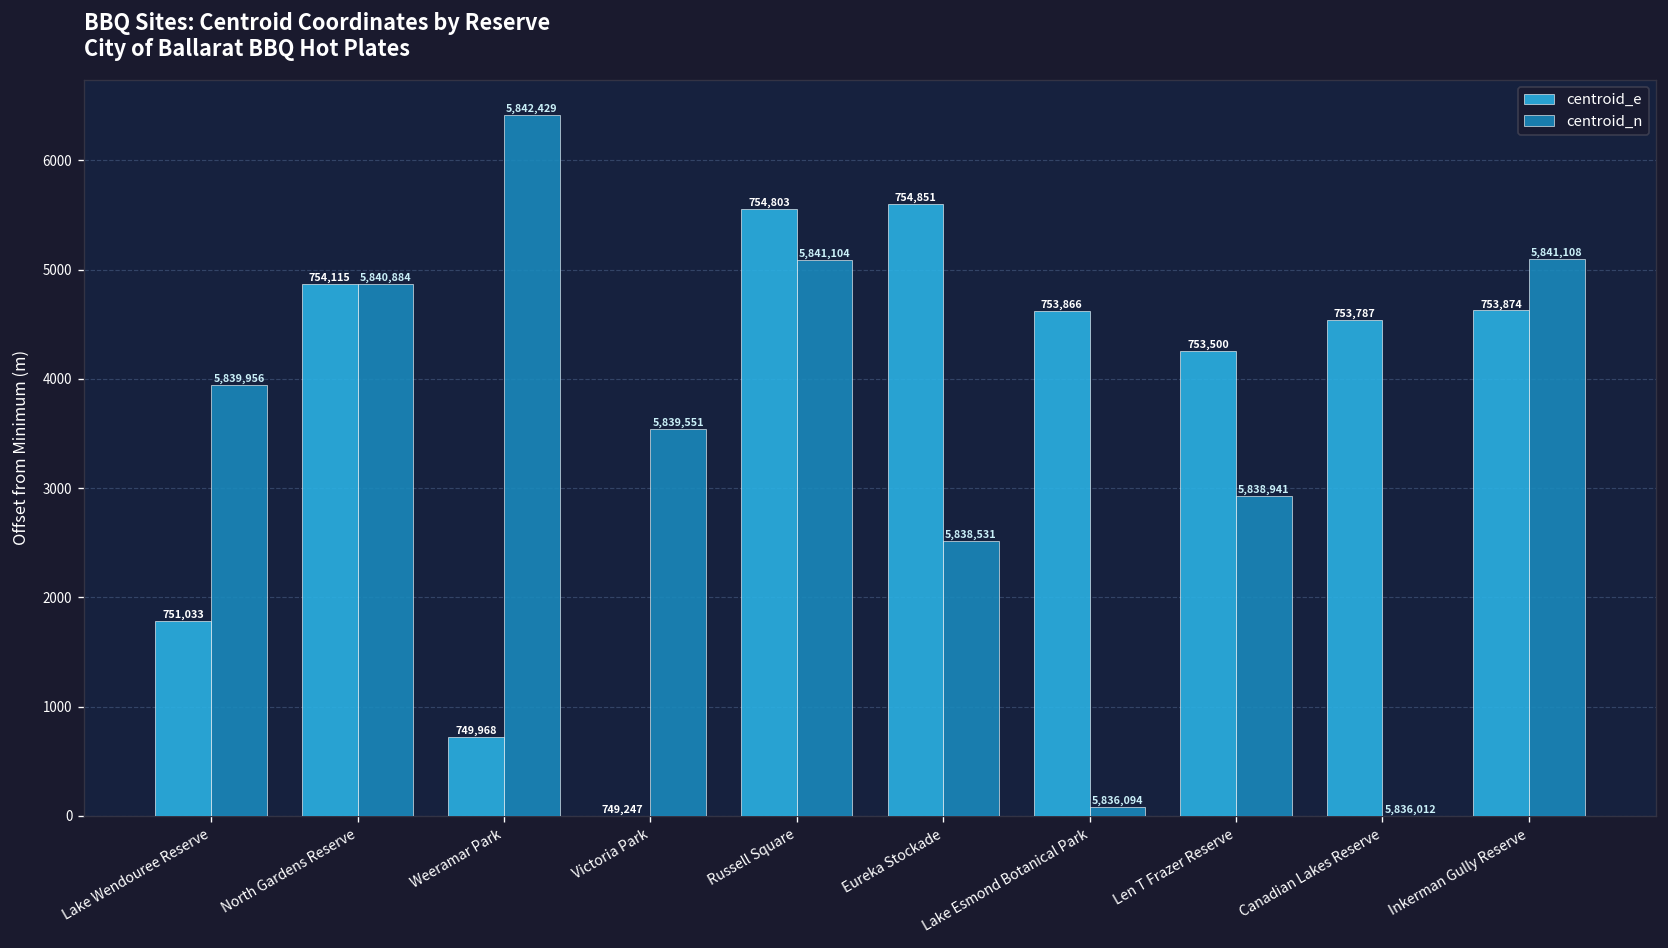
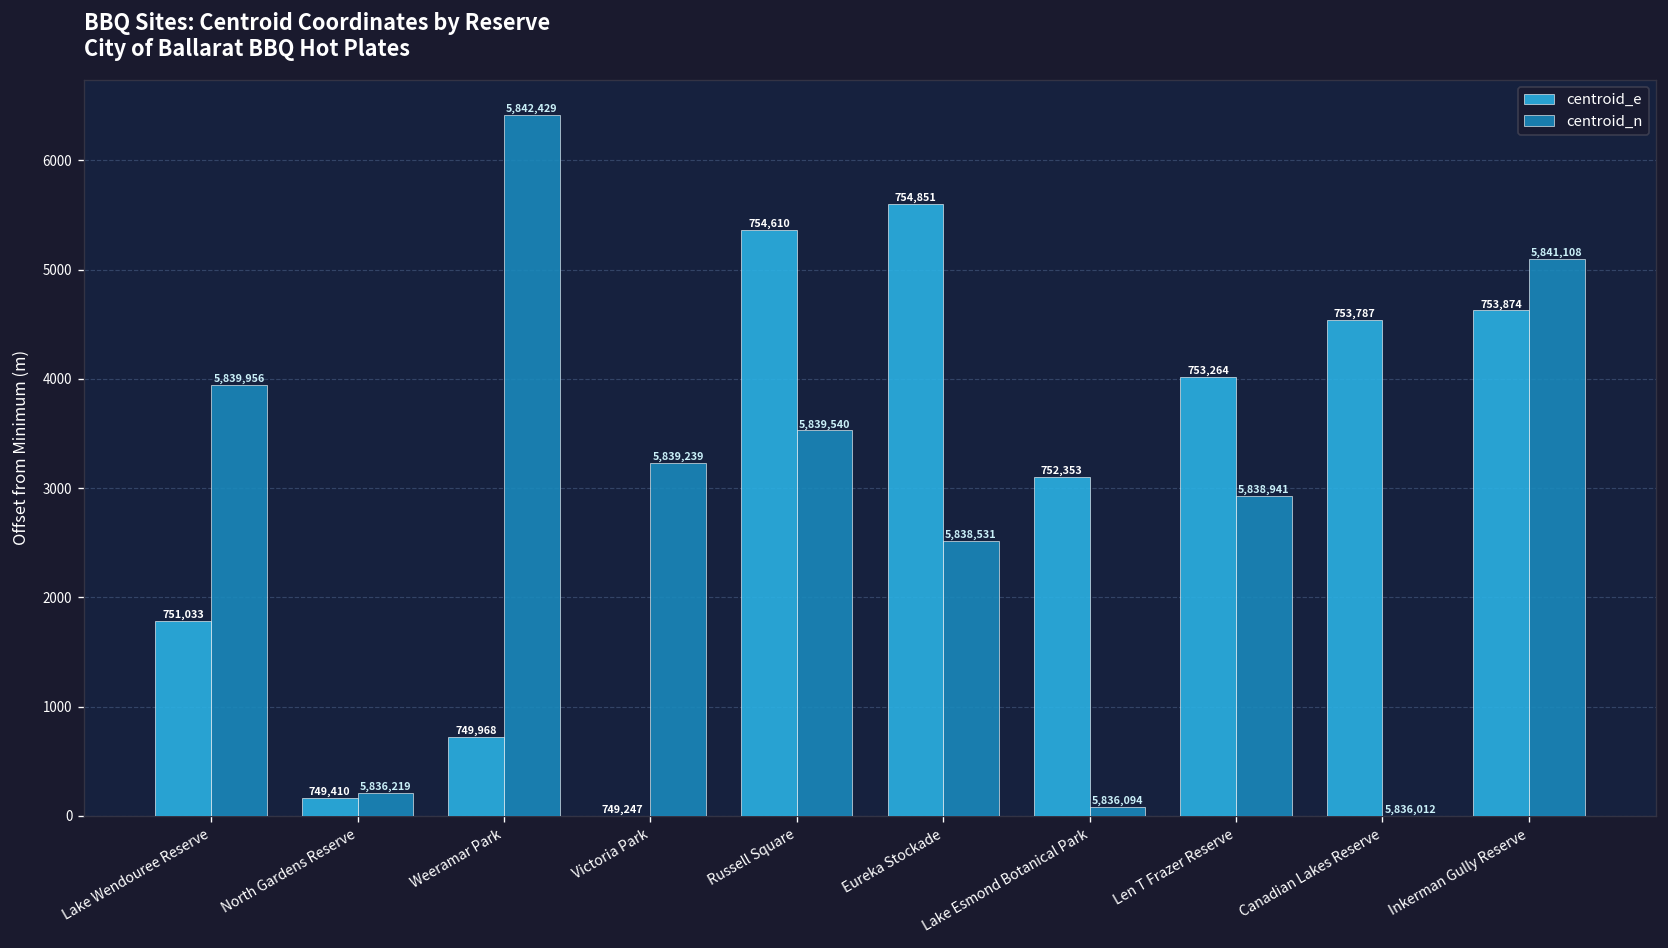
  {
    "centroid_e": {
-     "North Gardens Reserve": "754,115",
-     "Russell Square": "754,803",
-     "Lake Esmond Botanical Park": "753,866",
-     "Len T Frazer Reserve": "753,500"
+     "North Gardens Reserve": "749,410",
+     "Russell Square": "754,610",
+     "Lake Esmond Botanical Park": "752,353",
+     "Len T Frazer Reserve": "753,264"
    },
    "centroid_n": {
-     "North Gardens Reserve": "5,840,884",
-     "Victoria Park": "5,839,551",
-     "Russell Square": "5,841,104"
+     "North Gardens Reserve": "5,836,219",
+     "Victoria Park": "5,839,239",
+     "Russell Square": "5,839,540"
    }
  }
